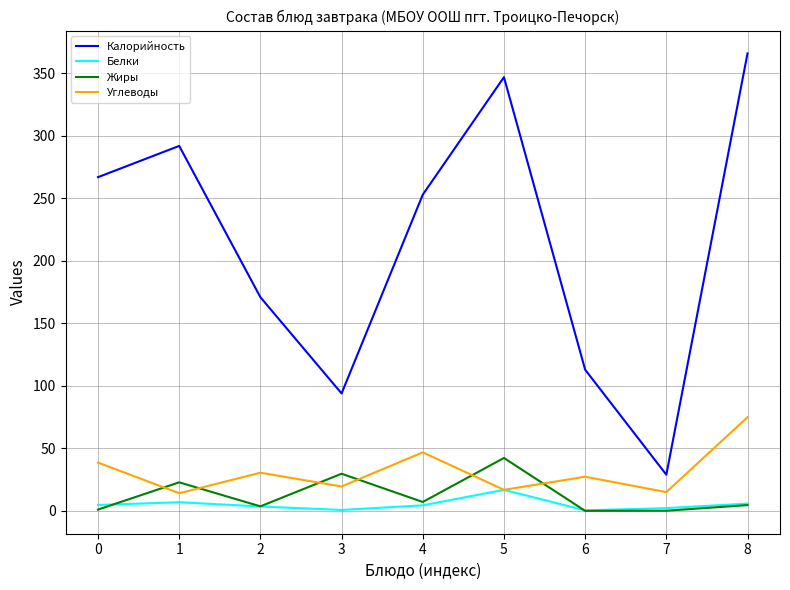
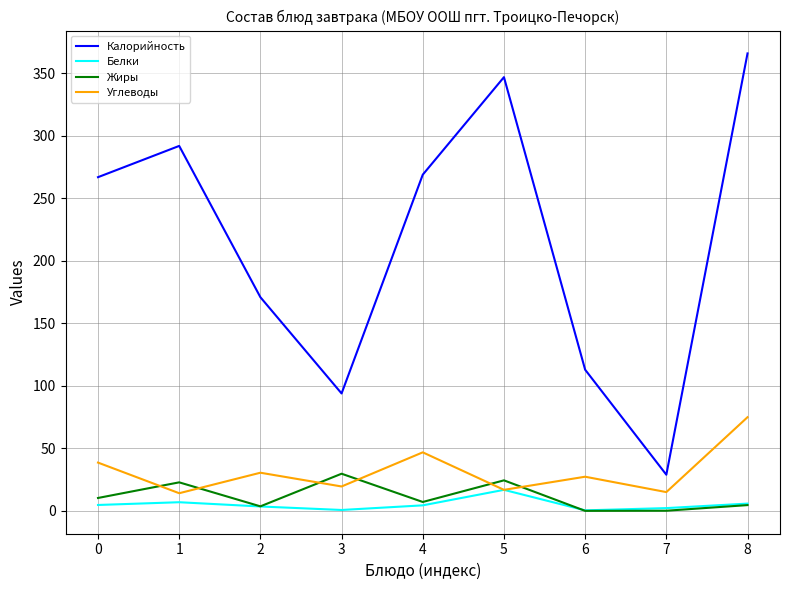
  {
    "Калорийность": {
      "0": 267,
      "1": 292,
      "2": 171,
      "3": 94,
-     "4": 253,
+     "4": 269,
      "5": 347,
      "6": 113,
      "7": 29,
      "8": 366
    },
    "Белки": {
      "0": 5,
      "1": 7,
      "3": 1,
      "4": 5,
      "7": 2
    },
    "Жиры": {
-     "0": 1,
+     "0": 10,
      "1": 23,
      "3": 30,
      "4": 7,
-     "5": 42,
+     "5": 25,
      "7": 0
    },
    "Углеводы": {
      "0": 39,
      "1": 14,
      "2": 31,
      "3": 20,
      "4": 47,
      "6": 27,
      "7": 15,
      "8": 75
    }
  }
